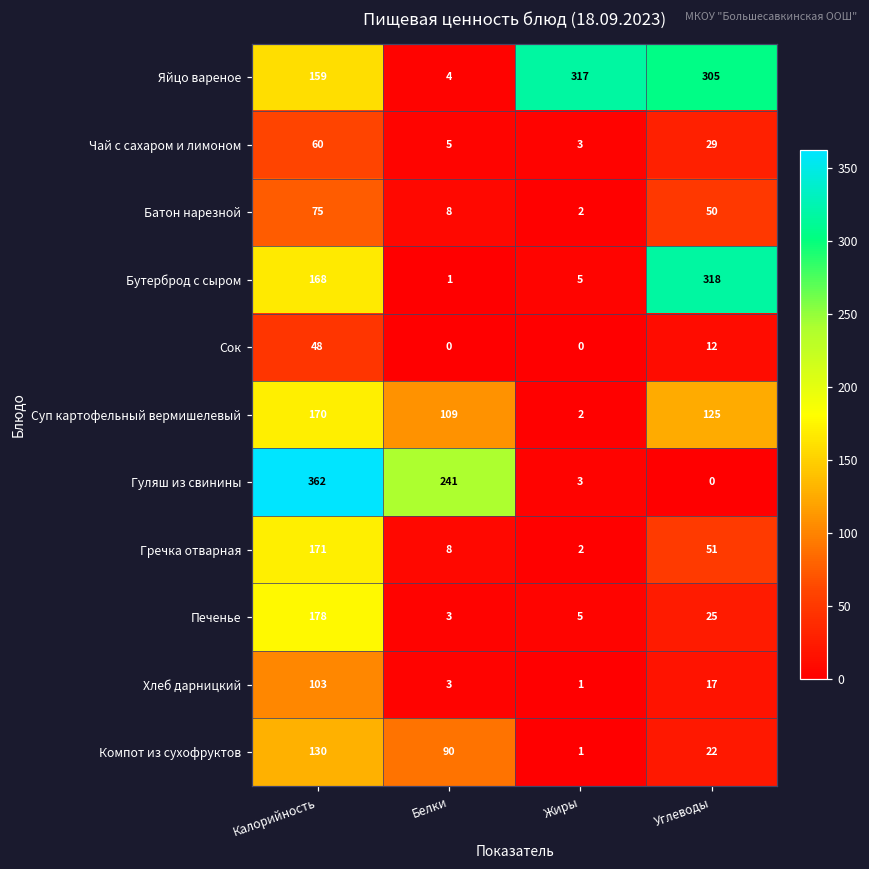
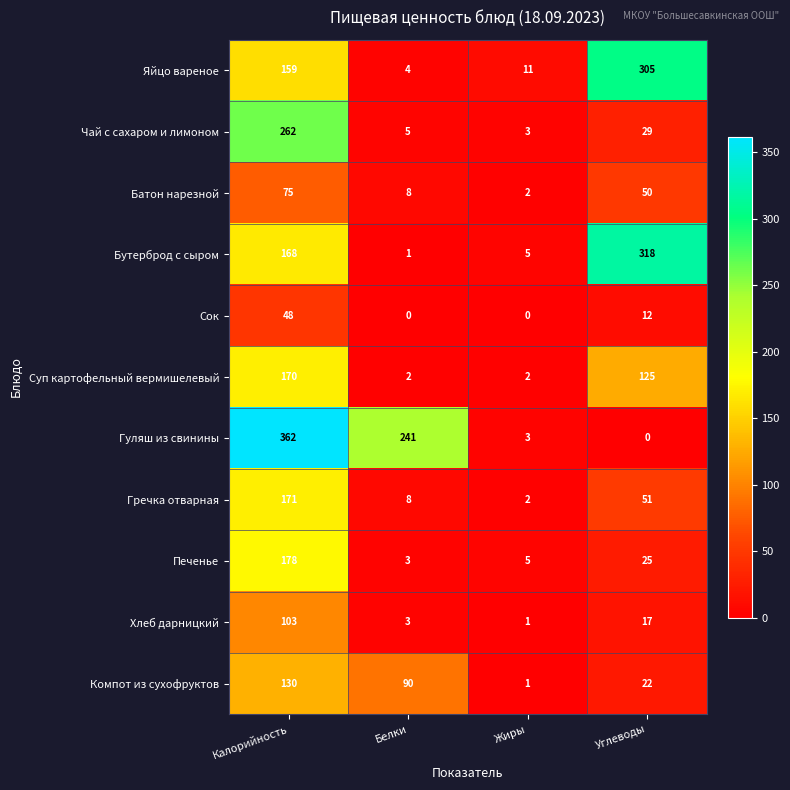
  {
    "Яйцо вареное": {
      "Калорийность": 159,
      "Белки": 4,
-     "Жиры": 317,
+     "Жиры": 11,
      "Углеводы": 305
    },
    "Чай с сахаром и лимоном": {
-     "Калорийность": 60,
+     "Калорийность": 262,
      "Белки": 5,
      "Жиры": 3,
      "Углеводы": 29
    },
    "Батон нарезной": {
      "Калорийность": 75,
      "Белки": 8,
      "Жиры": 2,
      "Углеводы": 50
    },
    "Бутерброд с сыром": {
      "Калорийность": 168,
      "Белки": 1,
      "Жиры": 5,
      "Углеводы": 318
    },
    "Сок": {
      "Калорийность": 48,
      "Белки": 0,
      "Жиры": 0,
      "Углеводы": 12
    },
    "Суп картофельный вермишелевый": {
      "Калорийность": 170,
-     "Белки": 109,
+     "Белки": 2,
      "Жиры": 2,
      "Углеводы": 125
    },
    "Гуляш из свинины": {
      "Калорийность": 362,
      "Белки": 241,
      "Жиры": 3,
      "Углеводы": 0
    },
    "Гречка отварная": {
      "Калорийность": 171,
      "Белки": 8,
      "Жиры": 2,
      "Углеводы": 51
    },
    "Печенье": {
      "Калорийность": 178,
      "Белки": 3,
      "Жиры": 5,
      "Углеводы": 25
    },
    "Хлеб дарницкий": {
      "Калорийность": 103,
      "Белки": 3,
      "Жиры": 1,
      "Углеводы": 17
    },
    "Компот из сухофруктов": {
      "Калорийность": 130,
      "Белки": 90,
      "Жиры": 1,
      "Углеводы": 22
    }
  }
